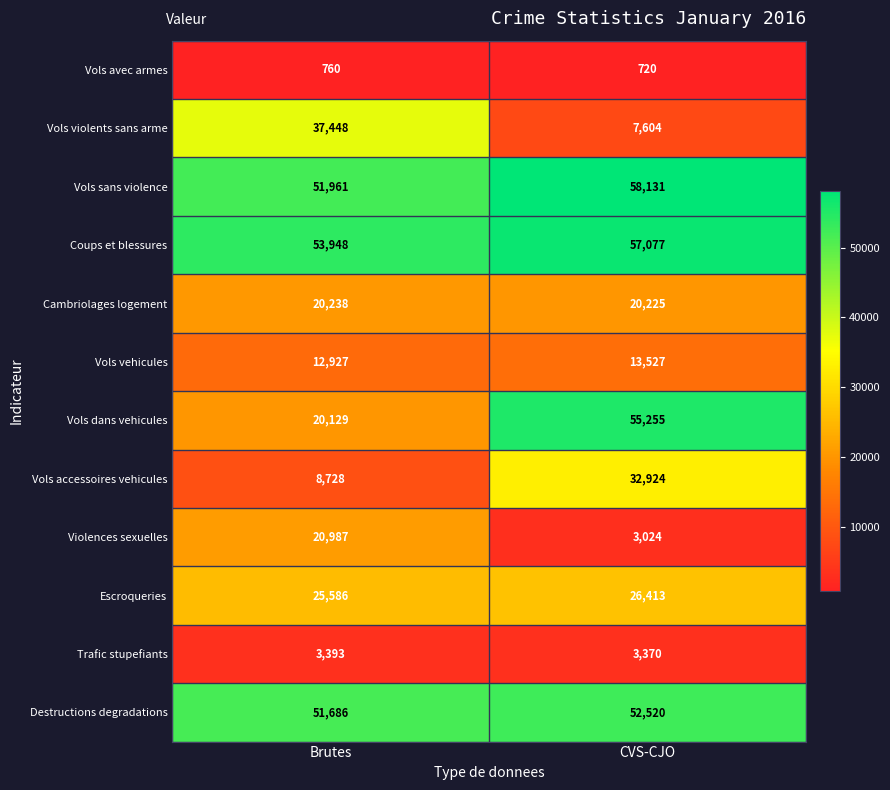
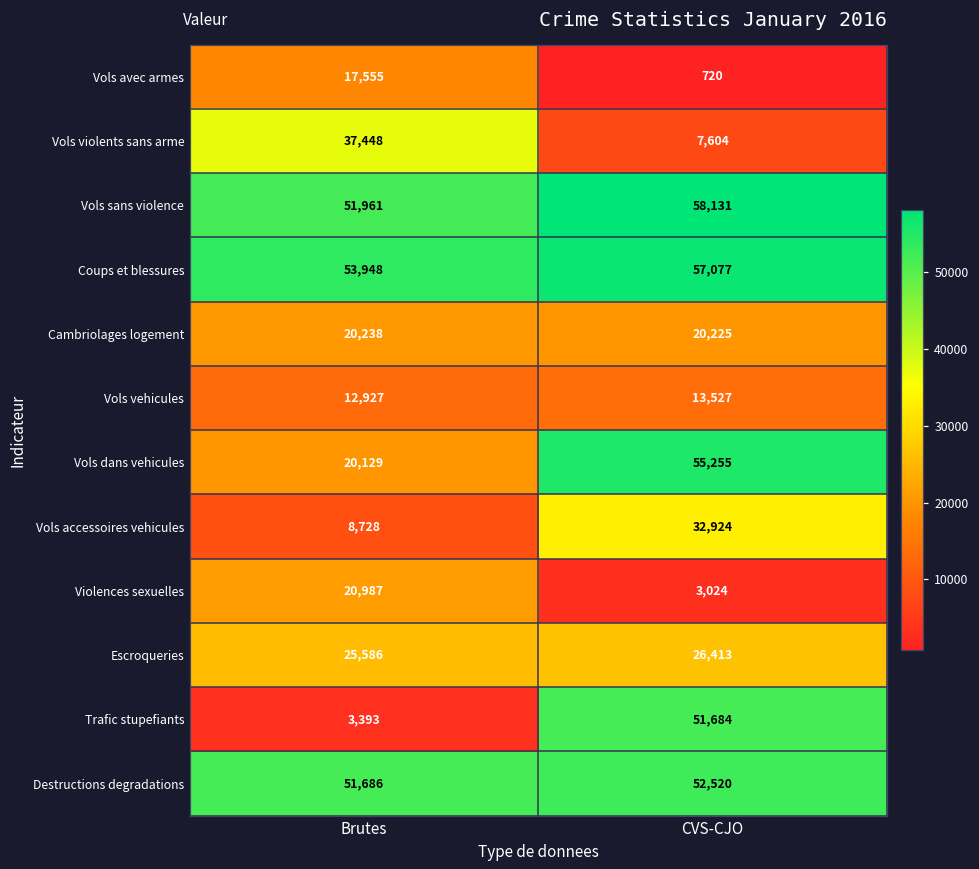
  {
    "Vols avec armes": {
-     "Brutes": "760",
+     "Brutes": "17,555",
      "CVS-CJO": "720"
    },
    "Vols violents sans arme": {
      "Brutes": "37,448",
      "CVS-CJO": "7,604"
    },
    "Vols sans violence": {
      "Brutes": "51,961",
      "CVS-CJO": "58,131"
    },
    "Coups et blessures": {
      "Brutes": "53,948",
      "CVS-CJO": "57,077"
    },
    "Cambriolages logement": {
      "Brutes": "20,238",
      "CVS-CJO": "20,225"
    },
    "Vols vehicules": {
      "Brutes": "12,927",
      "CVS-CJO": "13,527"
    },
    "Vols dans vehicules": {
      "Brutes": "20,129",
      "CVS-CJO": "55,255"
    },
    "Vols accessoires vehicules": {
      "Brutes": "8,728",
      "CVS-CJO": "32,924"
    },
    "Violences sexuelles": {
      "Brutes": "20,987",
      "CVS-CJO": "3,024"
    },
    "Escroqueries": {
      "Brutes": "25,586",
      "CVS-CJO": "26,413"
    },
    "Trafic stupefiants": {
      "Brutes": "3,393",
-     "CVS-CJO": "3,370"
+     "CVS-CJO": "51,684"
    },
    "Destructions degradations": {
      "Brutes": "51,686",
      "CVS-CJO": "52,520"
    }
  }
